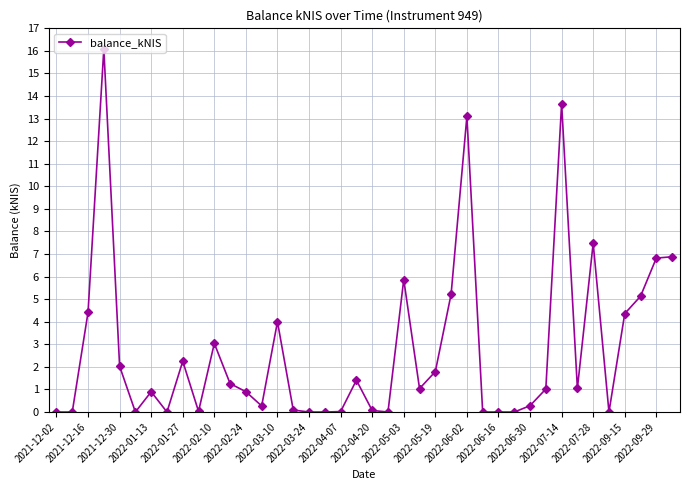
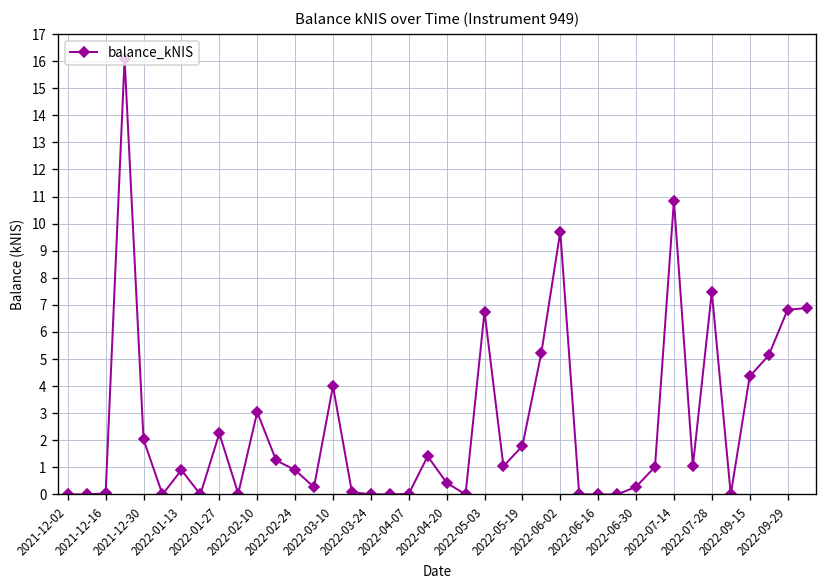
  {
    "2021-12-02": 0.0,
-   "2021-12-16": 4.4,
+   "2021-12-16": 0.0,
    "2021-12-30": 2.0,
    "2022-01-13": 0.9,
    "2022-01-27": 2.3,
    "2022-02-10": 3.0,
    "2022-02-24": 0.9,
    "2022-03-10": 4.0,
    "2022-03-24": 0.0,
    "2022-04-07": 0.0,
-   "2022-04-20": 0.1,
-   "2022-05-03": 5.9,
+   "2022-04-20": 0.4,
+   "2022-05-03": 6.8,
    "2022-05-19": 1.8,
-   "2022-06-02": 13.1,
+   "2022-06-02": 9.7,
    "2022-06-16": 0.0,
    "2022-06-30": 0.3,
-   "2022-07-14": 13.7,
+   "2022-07-14": 10.9,
    "2022-07-28": 7.5,
    "2022-09-15": 4.4,
    "2022-09-29": 6.8
  }
